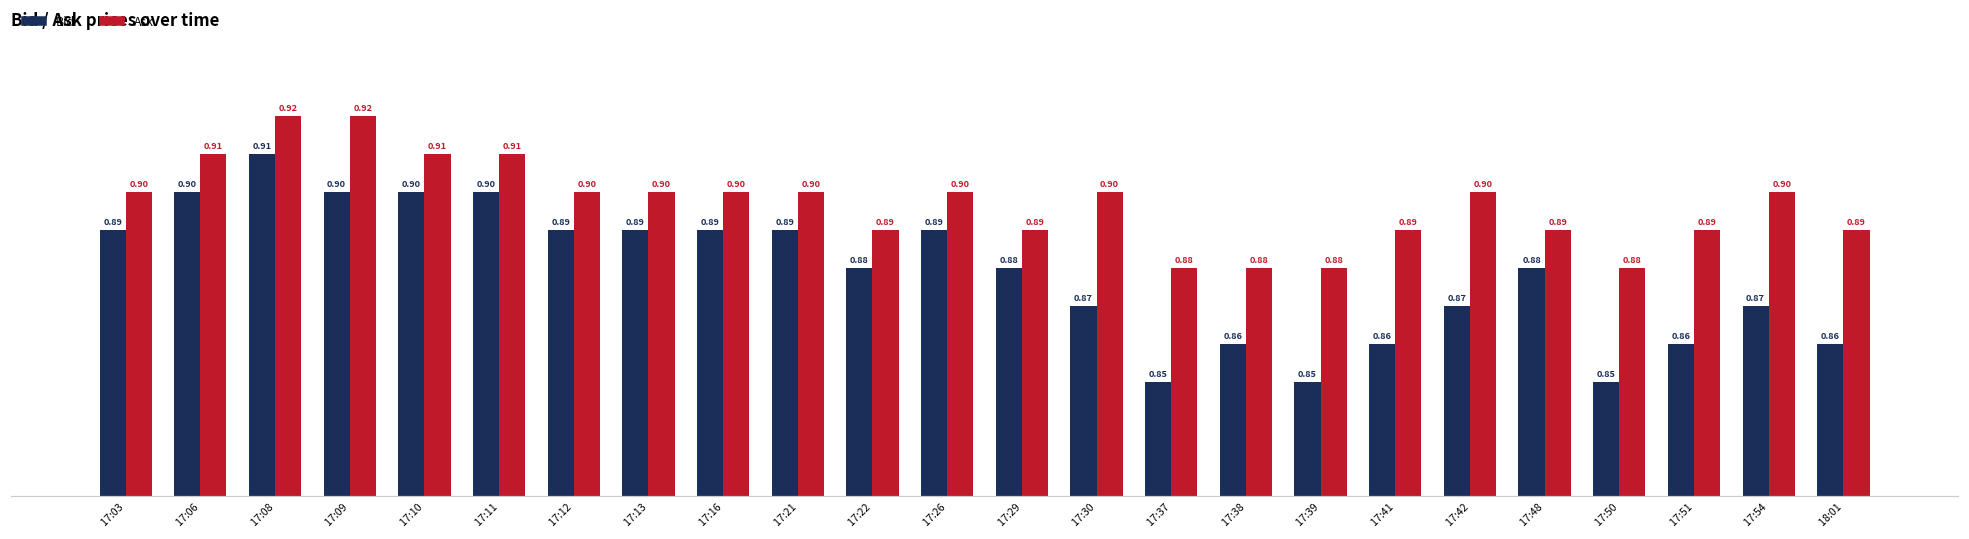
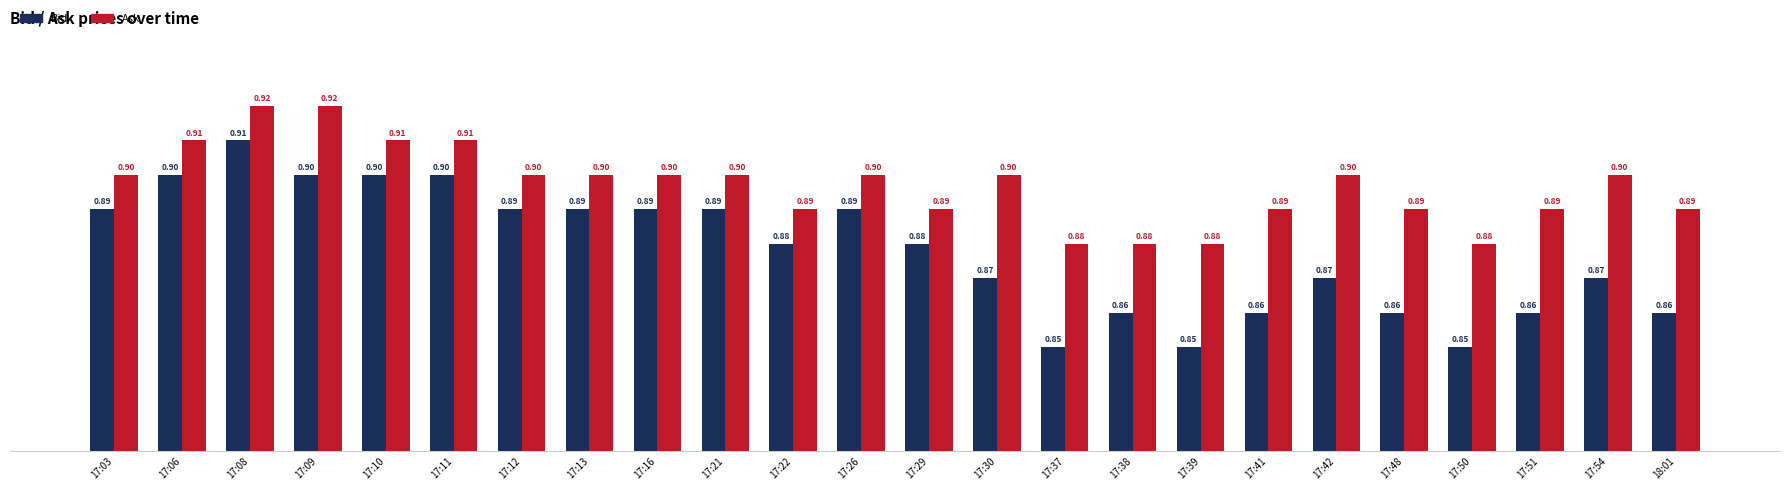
  {
    "Bid": {
      "17:03": 0.89,
      "17:06": 0.90,
      "17:08": 0.91,
      "17:09": 0.90,
      "17:10": 0.90,
      "17:11": 0.90,
      "17:12": 0.89,
      "17:13": 0.89,
      "17:16": 0.89,
      "17:21": 0.89,
      "17:22": 0.88,
      "17:26": 0.89,
      "17:29": 0.88,
      "17:30": 0.87,
      "17:37": 0.85,
      "17:38": 0.86,
      "17:39": 0.85,
      "17:41": 0.86,
      "17:42": 0.87,
-     "17:48": 0.88,
+     "17:48": 0.86,
      "17:50": 0.85,
      "17:51": 0.86,
      "17:54": 0.87,
      "18:01": 0.86
    },
    "Ask": {
      "17:03": 0.90,
      "17:06": 0.91,
      "17:08": 0.92,
      "17:09": 0.92,
      "17:10": 0.91,
      "17:11": 0.91,
      "17:12": 0.90,
      "17:13": 0.90,
      "17:16": 0.90,
      "17:21": 0.90,
      "17:22": 0.89,
      "17:26": 0.90,
      "17:29": 0.89,
      "17:30": 0.90,
      "17:37": 0.88,
      "17:38": 0.88,
      "17:39": 0.88,
      "17:41": 0.89,
      "17:42": 0.90,
      "17:48": 0.89,
      "17:50": 0.88,
      "17:51": 0.89,
      "17:54": 0.90,
      "18:01": 0.89
    }
  }
